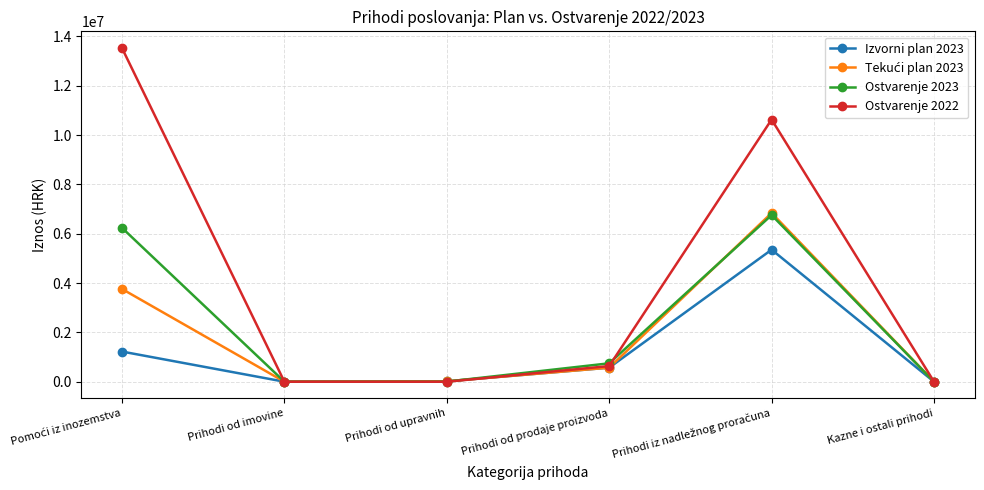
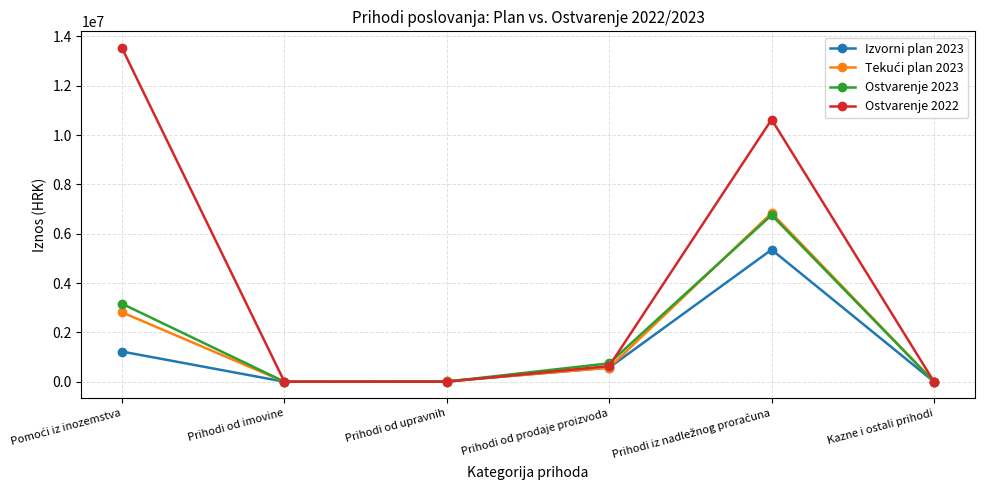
  {
    "Izvorni plan 2023": {
      "Pomoći iz inozemstva": 1200000,
      "Prihodi iz nadležnog proračuna": 5400000
    },
    "Tekući plan 2023": {
-     "Pomoći iz inozemstva": 3800000
+     "Pomoći iz inozemstva": 2800000
    },
    "Ostvarenje 2023": {
-     "Pomoći iz inozemstva": 6200000,
+     "Pomoći iz inozemstva": 3200000,
      "Prihodi od prodaje proizvoda": 700000
    },
    "Ostvarenje 2022": {
      "Pomoći iz inozemstva": 13500000,
      "Prihodi iz nadležnog proračuna": 10600000
    }
  }
